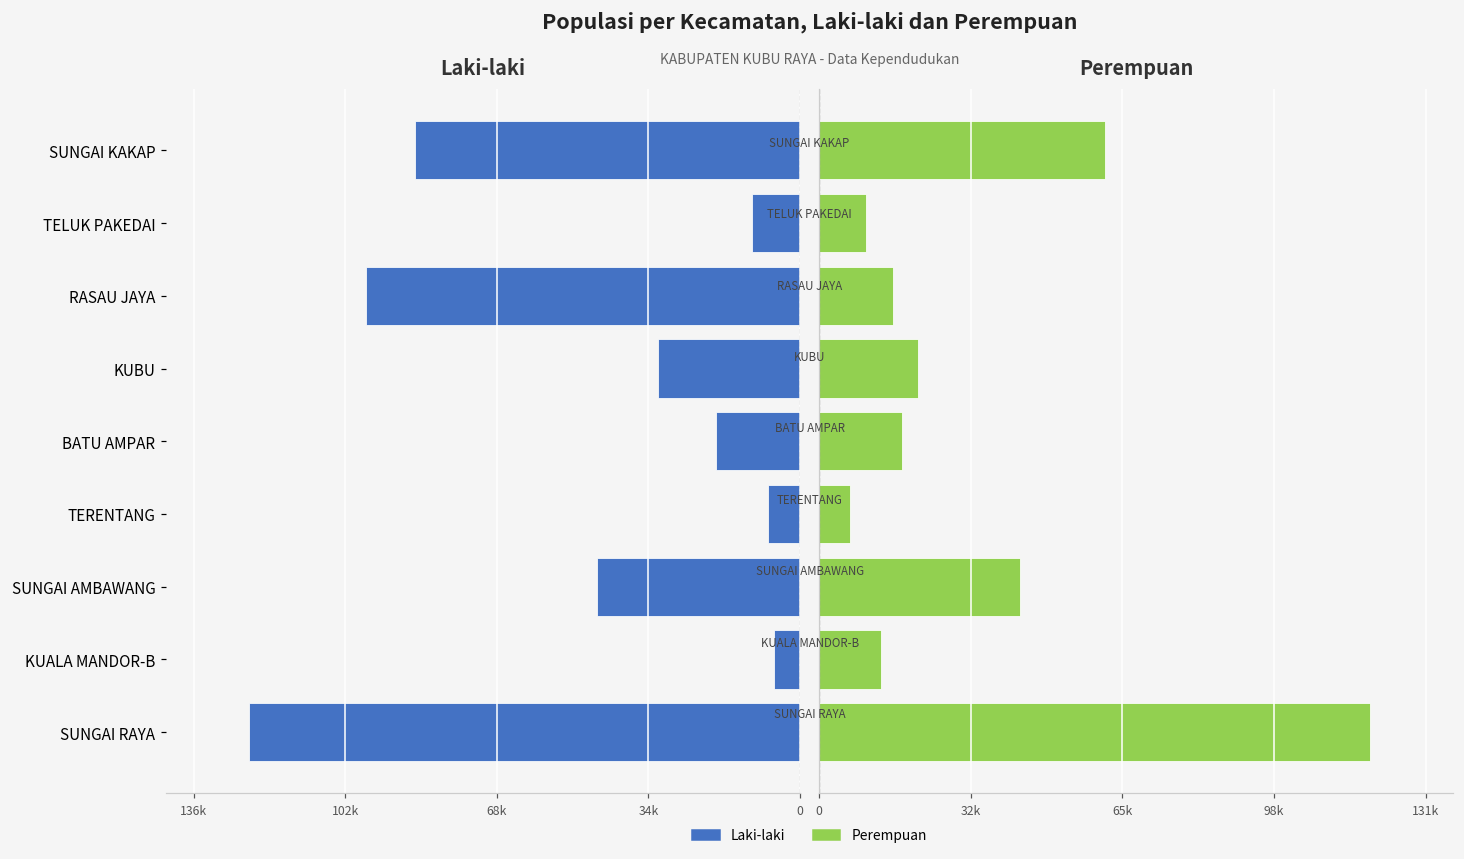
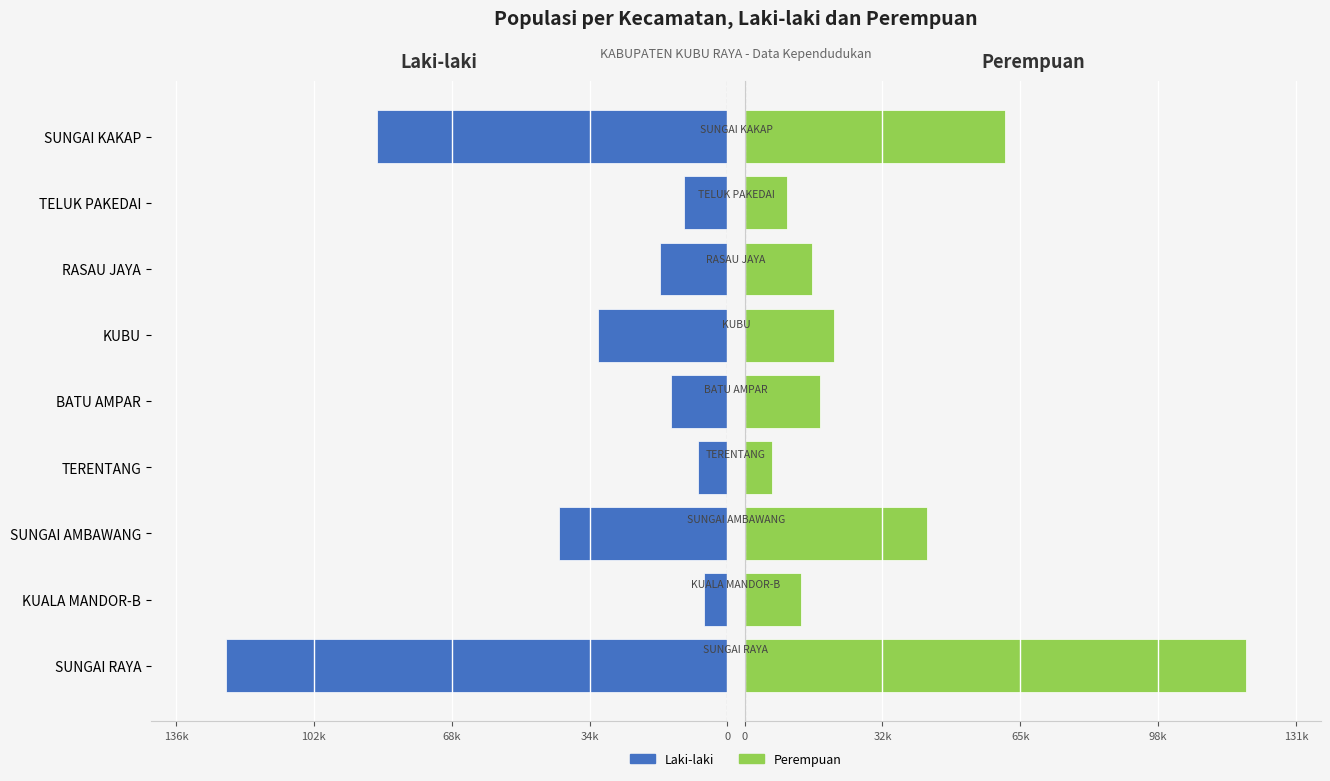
  {
    "Laki-laki": {
      "SUNGAI KAKAP": 86000,
      "TELUK PAKEDAI": 11000,
-     "RASAU JAYA": 97000,
+     "RASAU JAYA": 17000,
      "KUBU": 32000,
-     "BATU AMPAR": 19000,
+     "BATU AMPAR": 14000,
      "TERENTANG": 7000,
-     "SUNGAI AMBAWANG": 46000,
+     "SUNGAI AMBAWANG": 41000,
      "KUALA MANDOR-B": 6000,
      "SUNGAI RAYA": 124000
    }
  }
